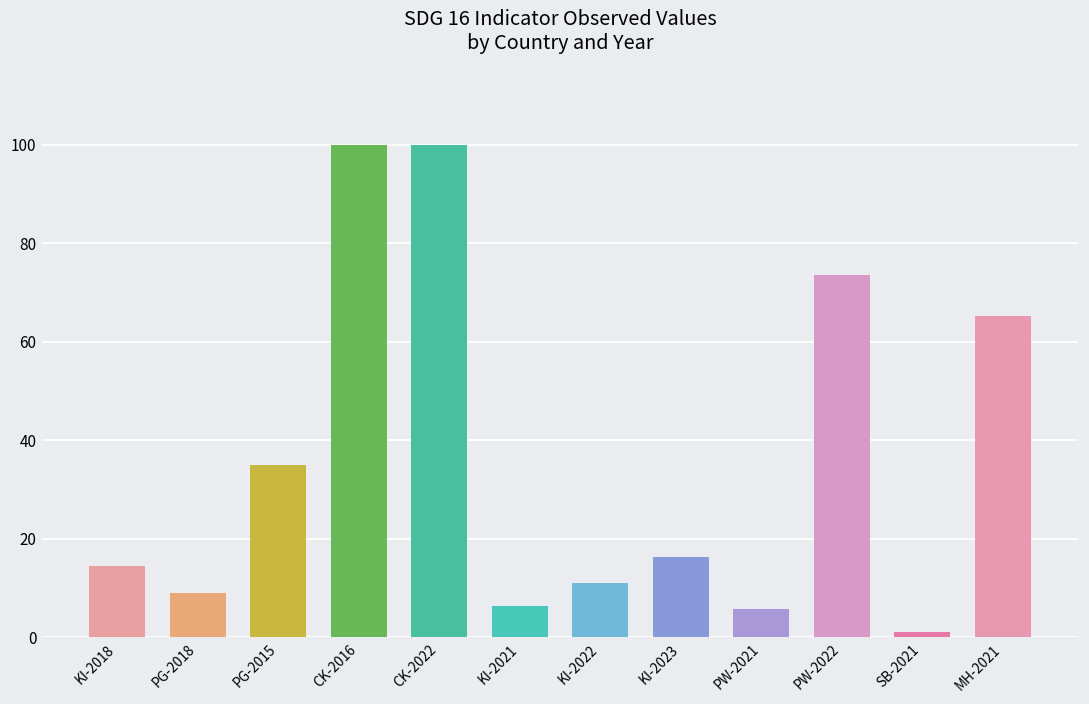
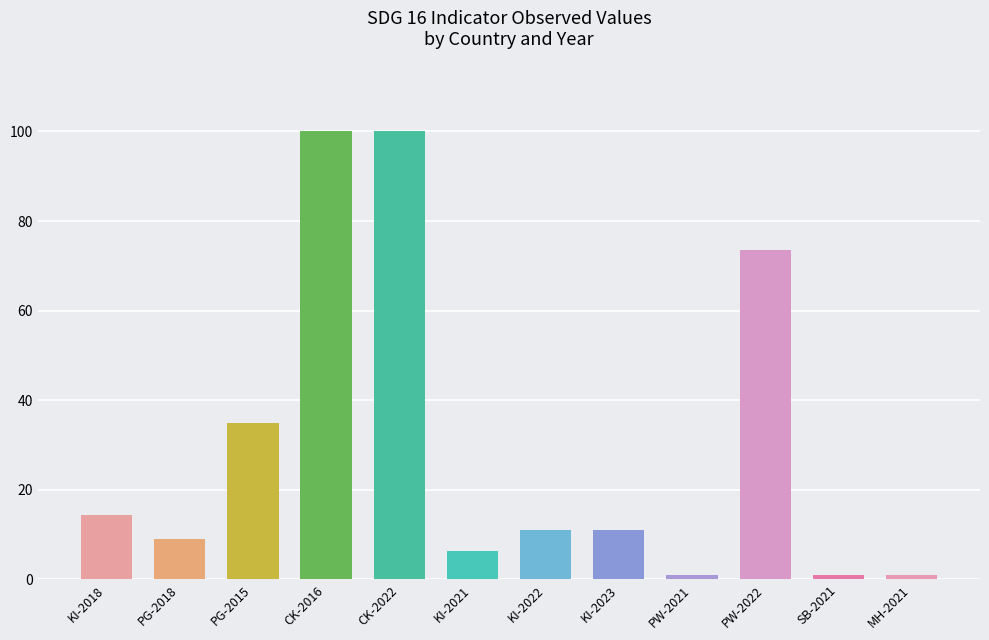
  {
    "KI-2018": 14,
    "PG-2018": 9,
    "PG-2015": 35,
    "CK-2016": 100,
    "CK-2022": 100,
    "KI-2021": 6,
    "KI-2022": 11,
-   "KI-2023": 16,
-   "PW-2021": 6,
+   "KI-2023": 11,
+   "PW-2021": 1,
    "PW-2022": 74,
    "SB-2021": 1,
-   "MH-2021": 65
+   "MH-2021": 1
  }
